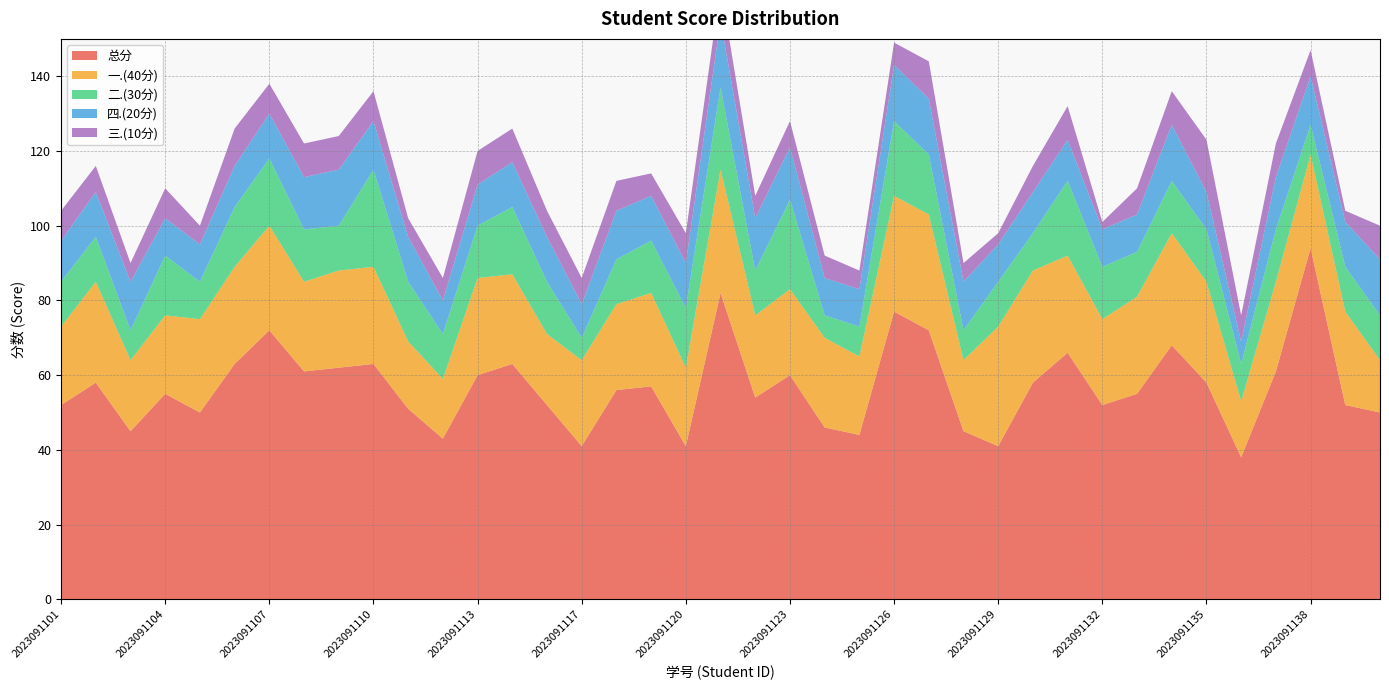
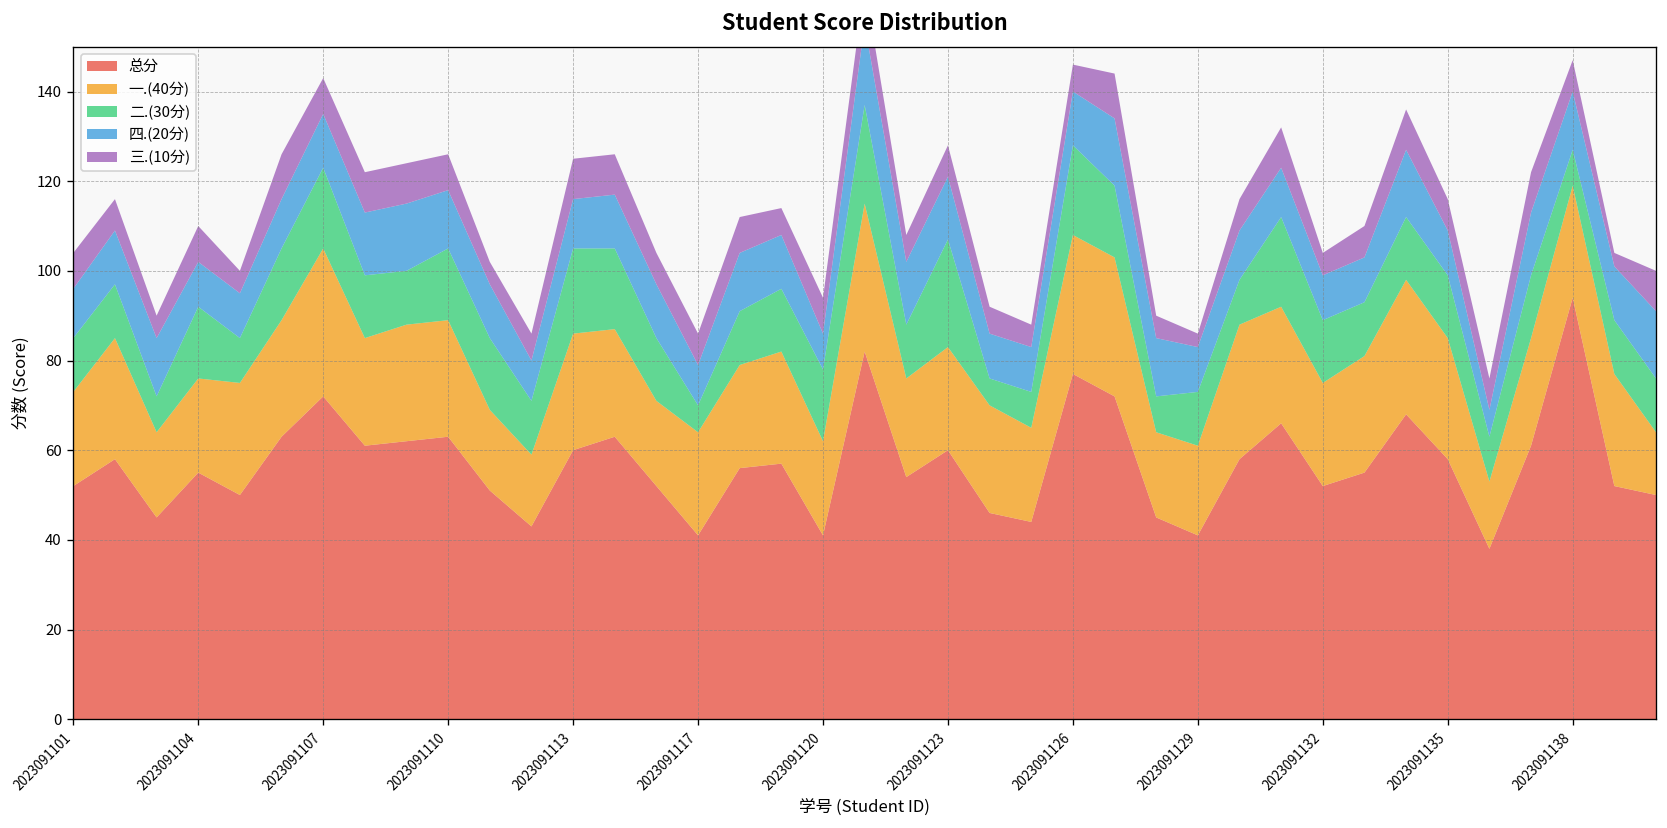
  {
    "总分": {
      "2023091101": 52,
      "2023091104": 55,
      "2023091107": 72,
      "2023091110": 63,
      "2023091113": 60,
      "2023091117": 41,
      "2023091120": 41,
      "2023091123": 60,
      "2023091126": 77,
      "2023091129": 41,
      "2023091132": 52,
      "2023091135": 58,
      "2023091138": 94
    },
    "一.(40分)": {
      "2023091101": 21,
      "2023091104": 21,
-     "2023091107": 28,
+     "2023091107": 33,
      "2023091110": 26,
      "2023091113": 26,
      "2023091117": 23,
      "2023091120": 21,
      "2023091123": 23,
      "2023091126": 31,
-     "2023091129": 32,
+     "2023091129": 20,
      "2023091132": 23,
      "2023091135": 27,
      "2023091138": 25
    },
    "二.(30分)": {
      "2023091101": 12,
      "2023091104": 16,
      "2023091107": 18,
-     "2023091110": 26,
-     "2023091113": 14,
+     "2023091110": 16,
+     "2023091113": 19,
      "2023091117": 6,
      "2023091120": 16,
      "2023091123": 24,
      "2023091126": 20,
      "2023091129": 12,
      "2023091132": 14,
      "2023091135": 14,
      "2023091138": 8
    },
    "四.(20分)": {
      "2023091101": 11,
      "2023091104": 10,
      "2023091107": 12,
      "2023091110": 13,
      "2023091113": 11,
      "2023091117": 9,
-     "2023091120": 12,
+     "2023091120": 8,
      "2023091123": 14,
-     "2023091126": 15,
+     "2023091126": 12,
      "2023091129": 10,
      "2023091132": 10,
      "2023091135": 10,
      "2023091138": 13
    },
    "三.(10分)": {
      "2023091101": 8,
      "2023091104": 8,
      "2023091107": 8,
      "2023091110": 8,
      "2023091113": 9,
      "2023091117": 7,
      "2023091120": 8,
      "2023091123": 7,
      "2023091126": 6,
      "2023091129": 3,
-     "2023091132": 2,
-     "2023091135": 14,
+     "2023091132": 5,
+     "2023091135": 7,
      "2023091138": 7
    }
  }
